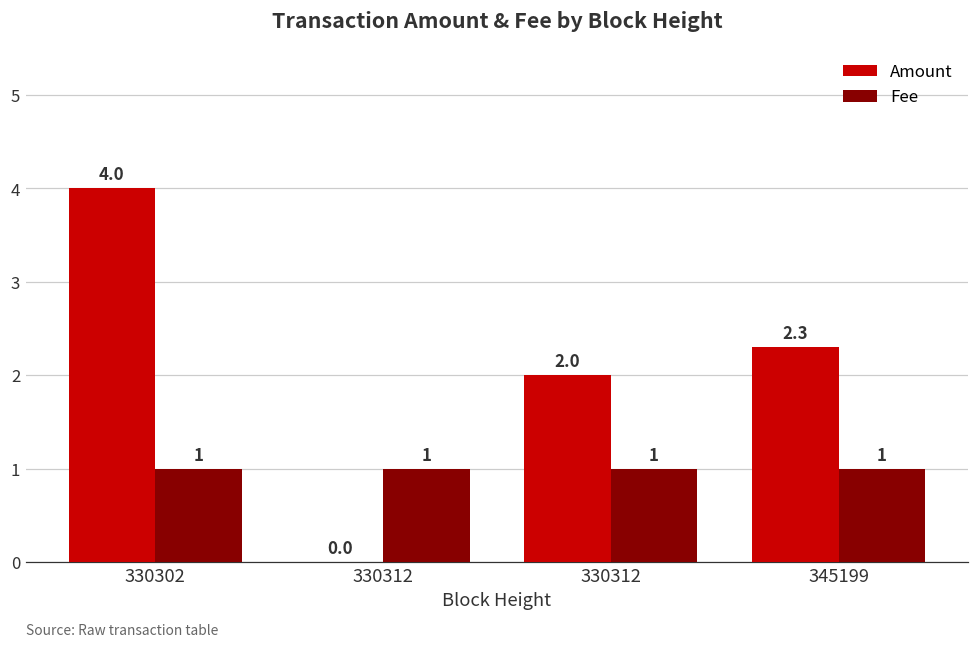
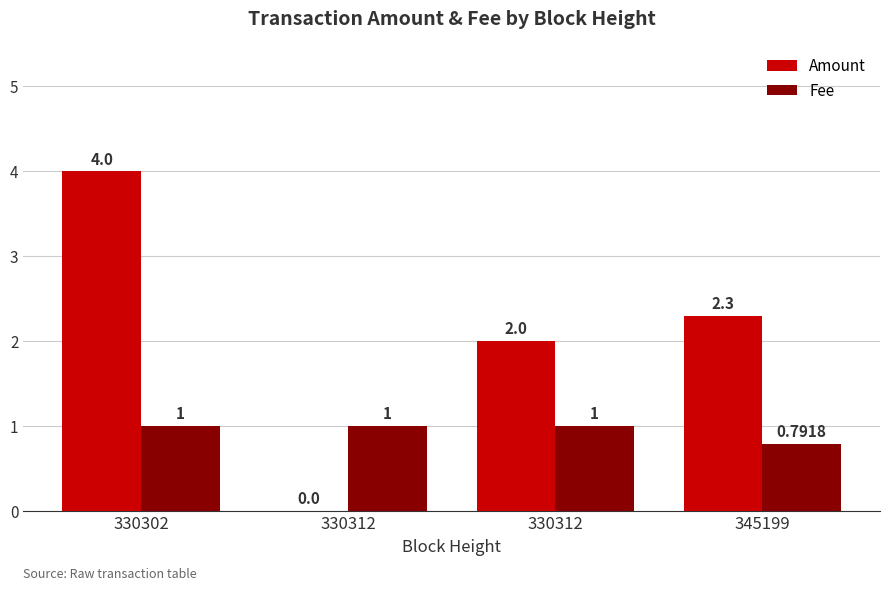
  {
    "Amount": {
      "330302": 4.0,
      "345199": 2.3
    },
    "Fee": {
      "330302": 1,
-     "345199": 1
+     "345199": 0.7918
    }
  }
